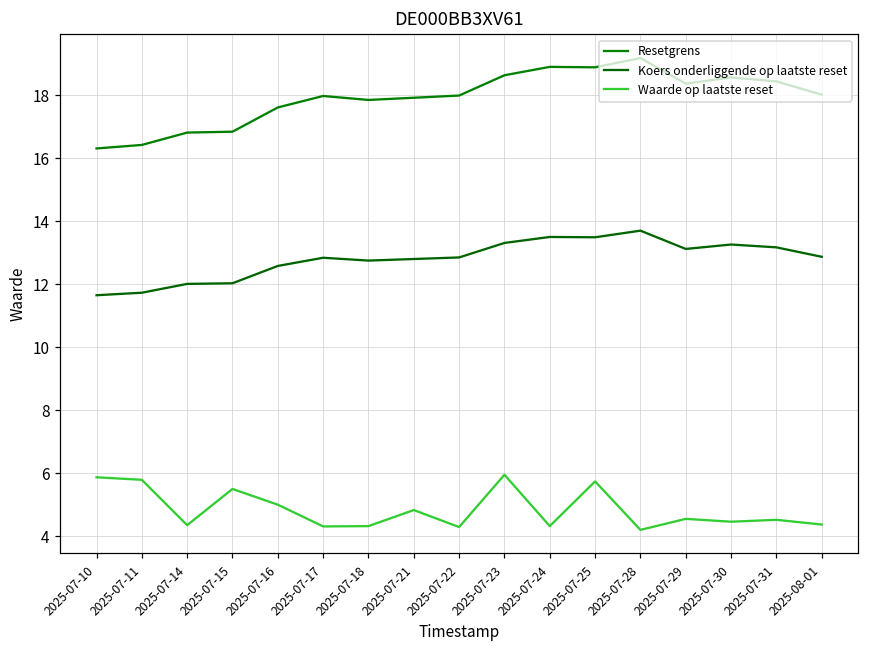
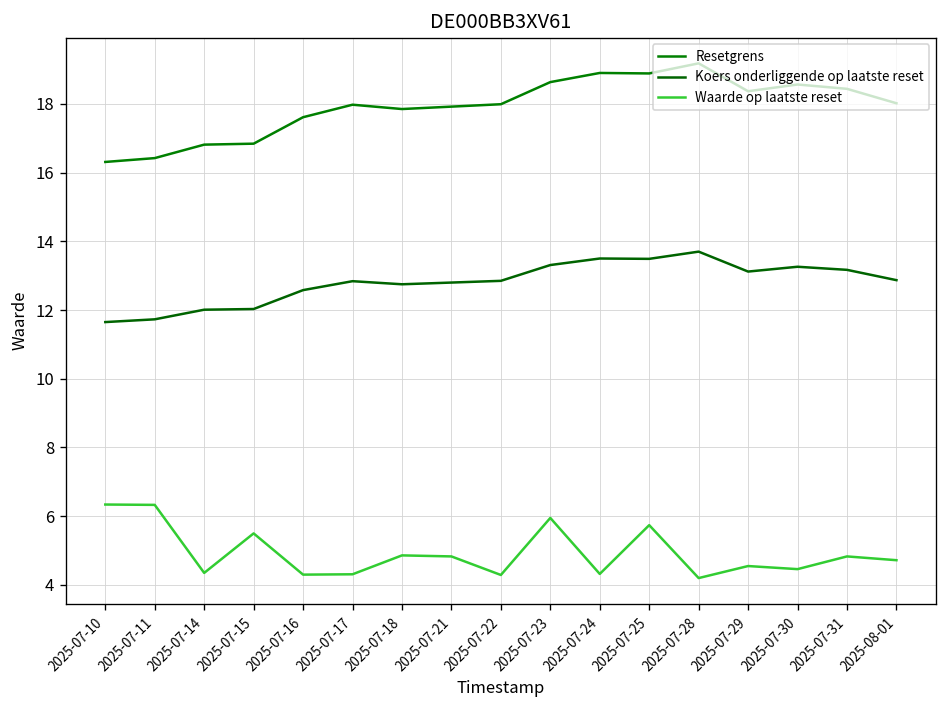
  {
    "Waarde op laatste reset": {
-     "2025-07-10": 5.9,
-     "2025-07-11": 5.8,
+     "2025-07-10": 6.3,
+     "2025-07-11": 6.3,
      "2025-07-14": 4.4,
      "2025-07-15": 5.5,
-     "2025-07-16": 5.0,
+     "2025-07-16": 4.3,
      "2025-07-17": 4.3,
-     "2025-07-18": 4.3,
+     "2025-07-18": 4.9,
      "2025-07-21": 4.8,
      "2025-07-22": 4.3,
      "2025-07-23": 6.0,
      "2025-07-24": 4.3,
      "2025-07-25": 5.7,
      "2025-07-28": 4.2,
      "2025-07-29": 4.6,
      "2025-07-30": 4.5,
-     "2025-07-31": 4.5,
-     "2025-08-01": 4.4
+     "2025-07-31": 4.8,
+     "2025-08-01": 4.7
    }
  }
